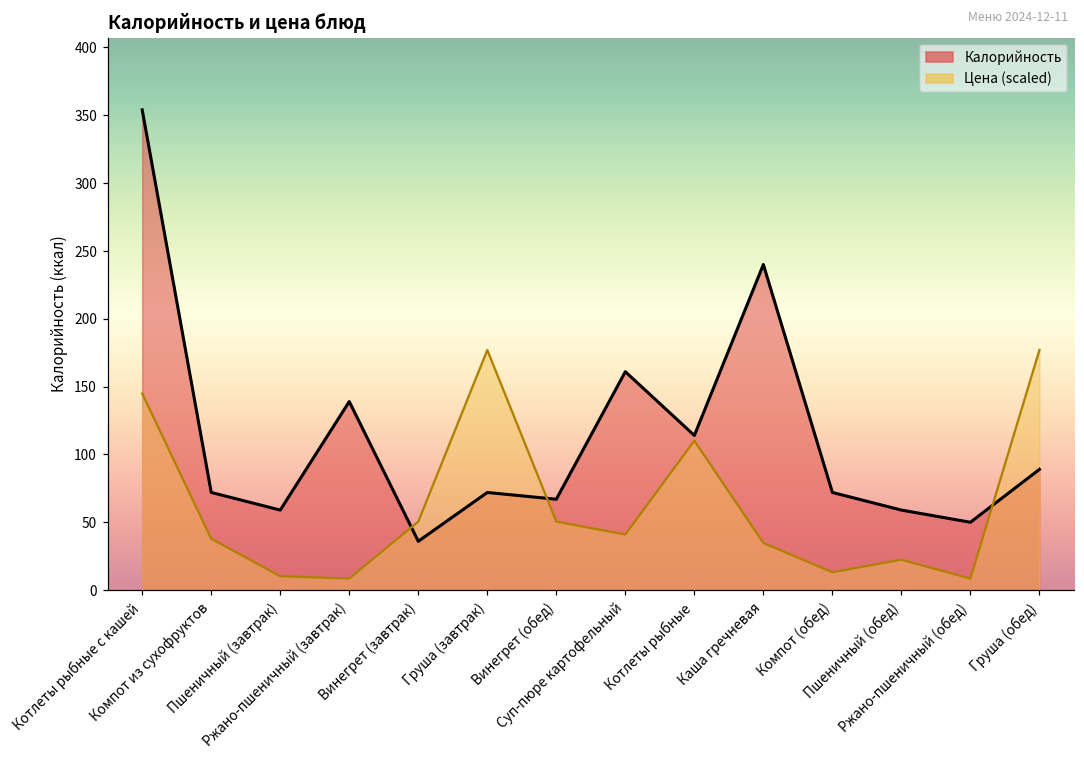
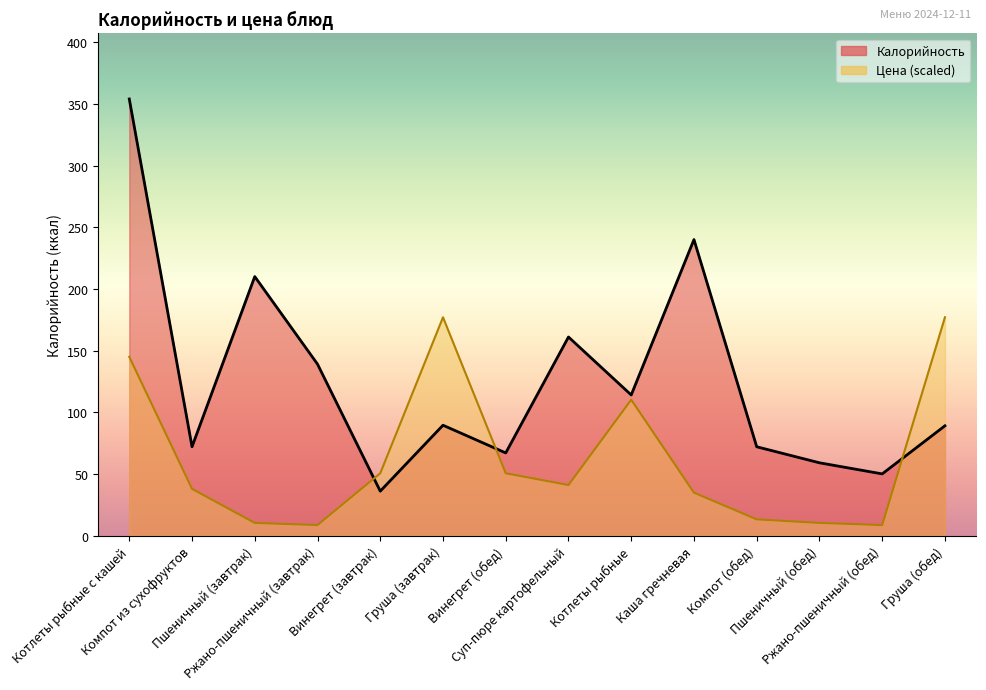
  {
    "Калорийность": {
      "Котлеты рыбные с кашей": 354,
      "Компот из сухофруктов": 72,
-     "Пшеничный (завтрак)": 59,
+     "Пшеничный (завтрак)": 210,
      "Ржано-пшеничный (завтрак)": 139,
      "Винегрет (завтрак)": 36,
-     "Груша (завтрак)": 72,
+     "Груша (завтрак)": 89,
      "Винегрет (обед)": 67,
      "Суп-пюре картофельный": 161,
      "Котлеты рыбные": 114,
      "Каша гречневая": 240,
      "Компот (обед)": 72,
      "Пшеничный (обед)": 59,
      "Ржано-пшеничный (обед)": 50,
      "Груша (обед)": 89
    },
    "Цена (scaled)": {
      "Котлеты рыбные с кашей": 145,
      "Компот из сухофруктов": 38,
      "Пшеничный (завтрак)": 10,
      "Ржано-пшеничный (завтрак)": 9,
      "Винегрет (завтрак)": 51,
      "Груша (завтрак)": 177,
      "Винегрет (обед)": 51,
      "Суп-пюре картофельный": 41,
      "Котлеты рыбные": 110,
      "Каша гречневая": 35,
      "Компот (обед)": 13,
-     "Пшеничный (обед)": 22,
+     "Пшеничный (обед)": 10,
      "Ржано-пшеничный (обед)": 9,
      "Груша (обед)": 177
    }
  }
